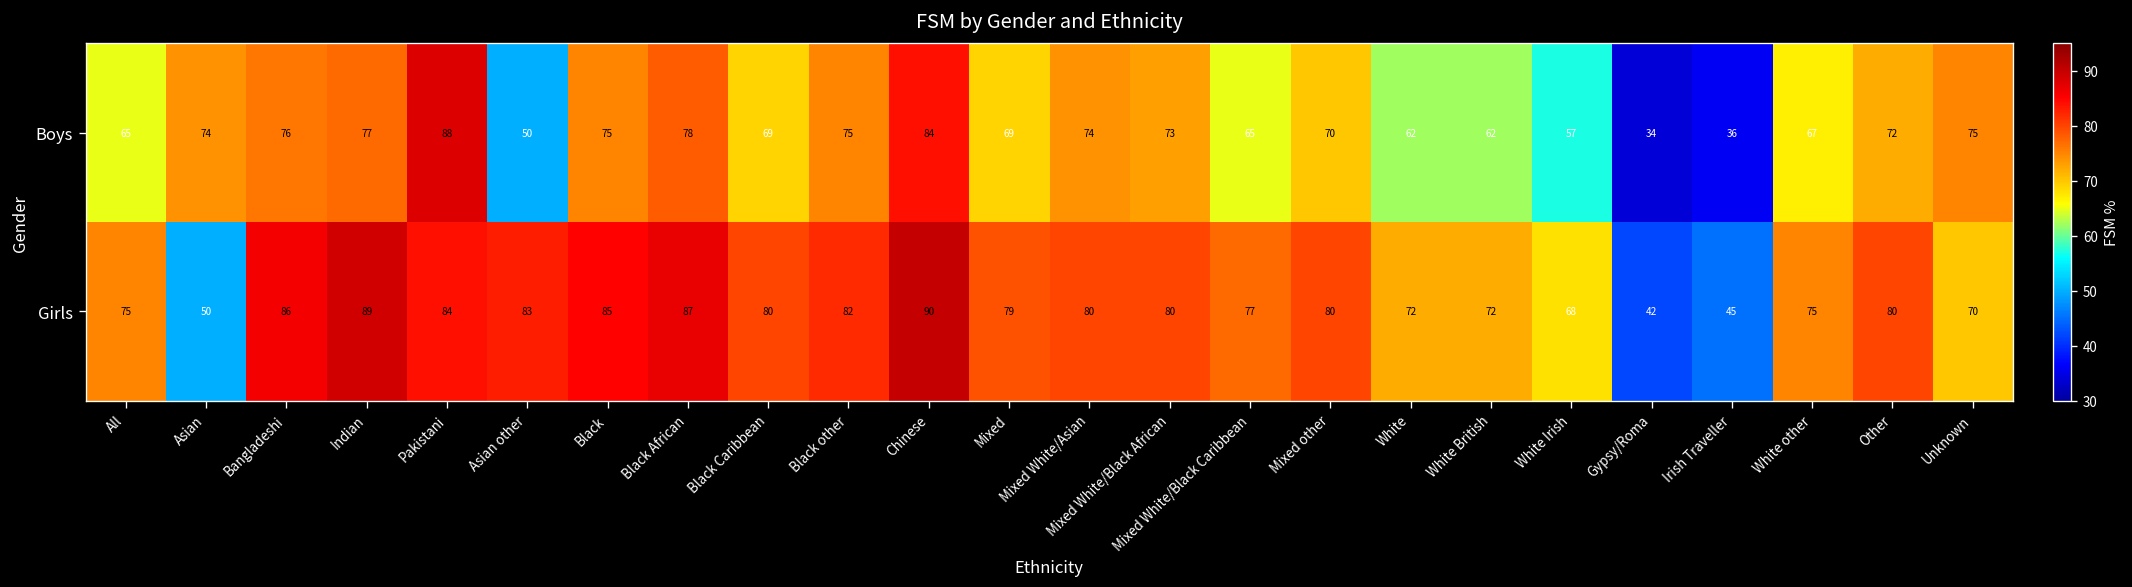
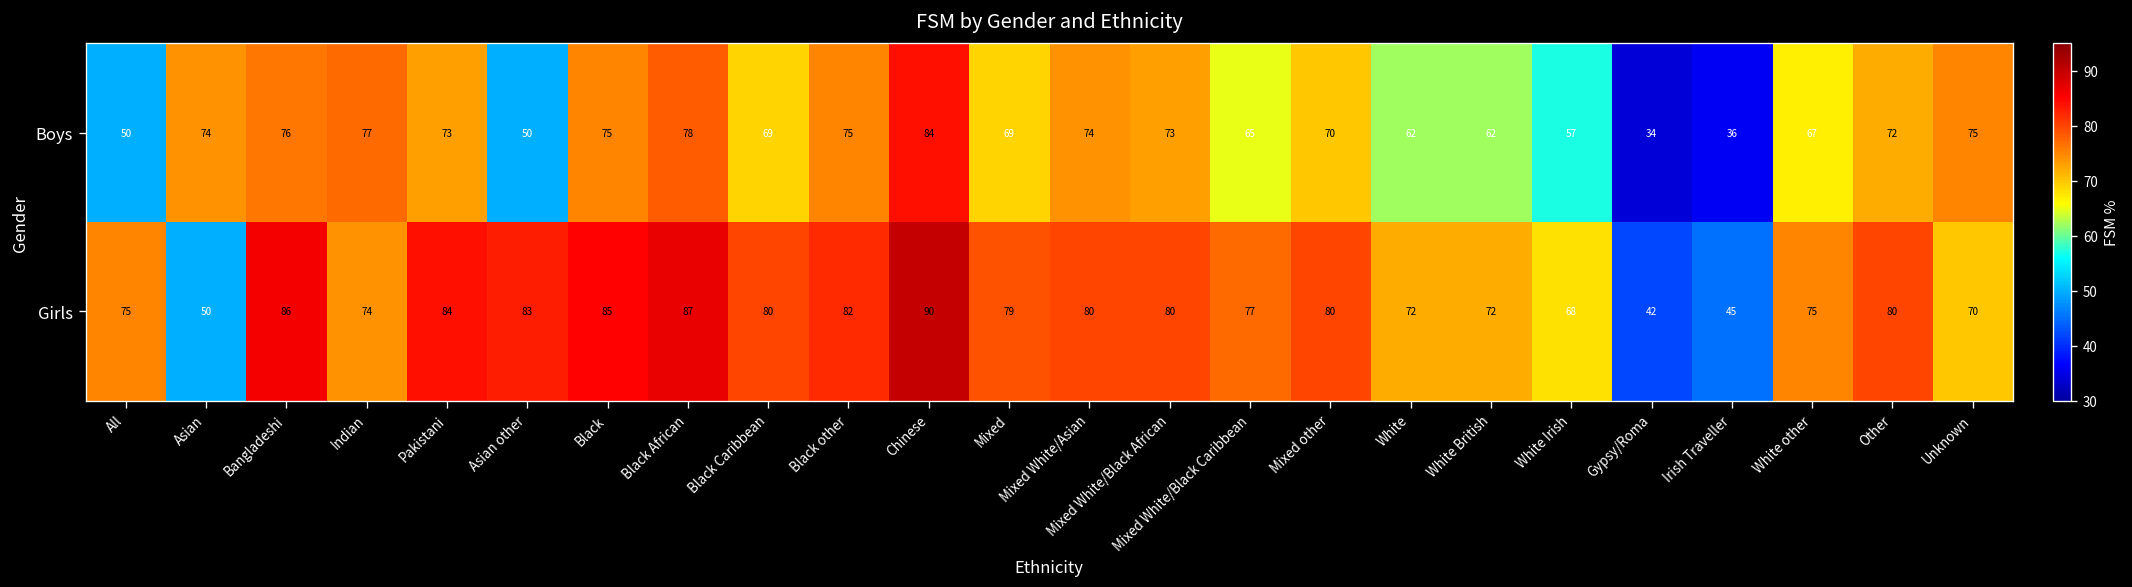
  {
    "Boys": {
-     "All": 65,
+     "All": 50,
      "Asian": 74,
      "Bangladeshi": 76,
      "Indian": 77,
-     "Pakistani": 88,
+     "Pakistani": 73,
      "Asian other": 50,
      "Black": 75,
      "Black African": 78,
      "Black Caribbean": 69,
      "Black other": 75,
      "Chinese": 84,
      "Mixed": 69,
      "Mixed White/Asian": 74,
      "Mixed White/Black African": 73,
      "Mixed White/Black Caribbean": 65,
      "Mixed other": 70,
      "White": 62,
      "White British": 62,
      "White Irish": 57,
      "Gypsy/Roma": 34,
      "Irish Traveller": 36,
      "White other": 67,
      "Other": 72,
      "Unknown": 75
    },
    "Girls": {
      "All": 75,
      "Asian": 50,
      "Bangladeshi": 86,
-     "Indian": 89,
+     "Indian": 74,
      "Pakistani": 84,
      "Asian other": 83,
      "Black": 85,
      "Black African": 87,
      "Black Caribbean": 80,
      "Black other": 82,
      "Chinese": 90,
      "Mixed": 79,
      "Mixed White/Asian": 80,
      "Mixed White/Black African": 80,
      "Mixed White/Black Caribbean": 77,
      "Mixed other": 80,
      "White": 72,
      "White British": 72,
      "White Irish": 68,
      "Gypsy/Roma": 42,
      "Irish Traveller": 45,
      "White other": 75,
      "Other": 80,
      "Unknown": 70
    }
  }
